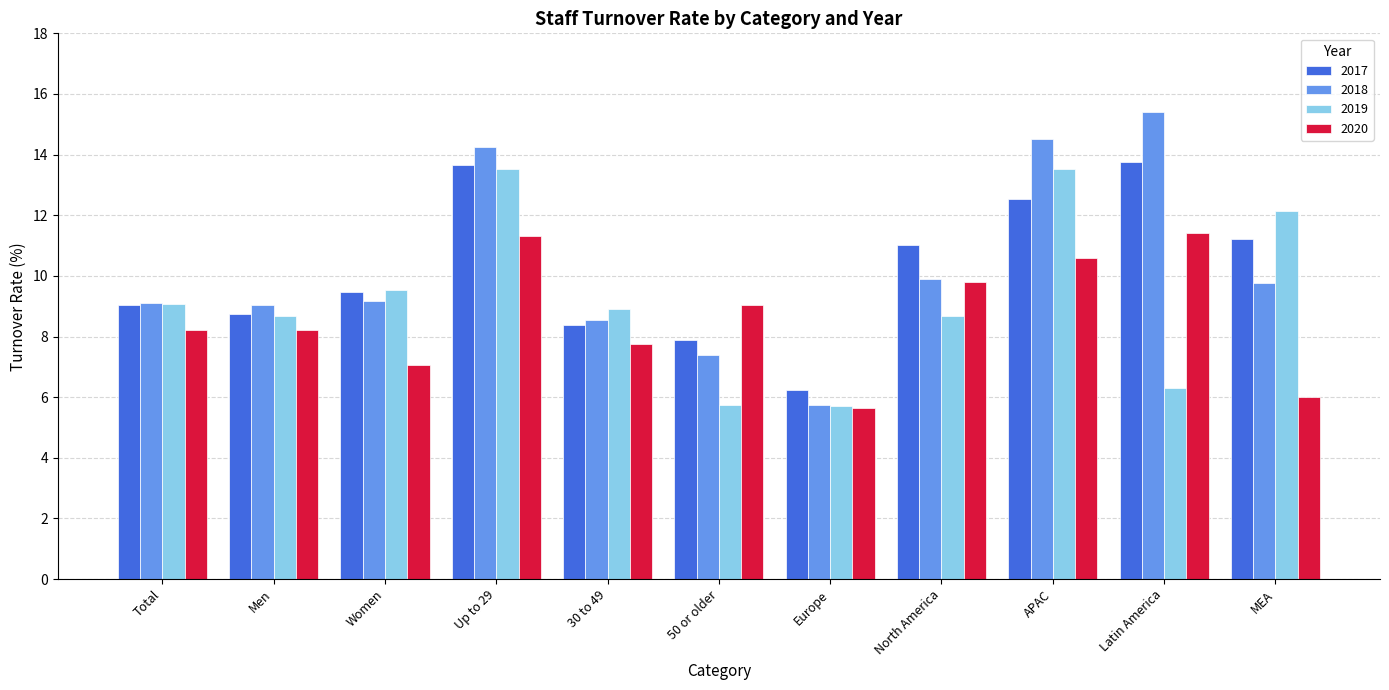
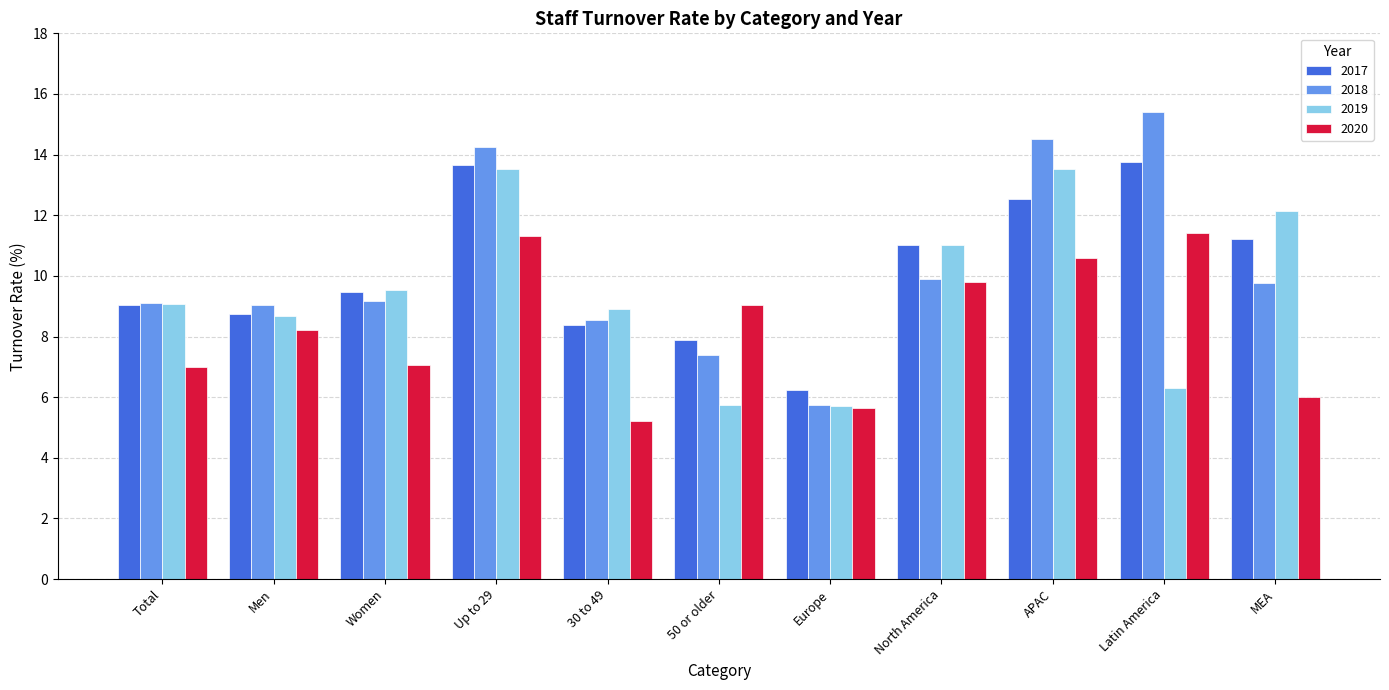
  {
    "2019": {
      "Total": 9.1,
      "Men": 8.7,
      "Women": 9.5,
      "Up to 29": 13.5,
      "30 to 49": 8.9,
      "50 or older": 5.7,
      "Europe": 5.7,
-     "North America": 8.7,
+     "North America": 11.0,
      "APAC": 13.5,
      "Latin America": 6.3,
      "MEA": 12.1
    },
    "2020": {
-     "Total": 8.2,
+     "Total": 7.0,
      "Men": 8.2,
      "Women": 7.1,
      "Up to 29": 11.3,
-     "30 to 49": 7.7,
+     "30 to 49": 5.2,
      "50 or older": 9.0,
      "Europe": 5.6,
      "North America": 9.8,
      "APAC": 10.6,
      "Latin America": 11.4,
      "MEA": 6.0
    }
  }
